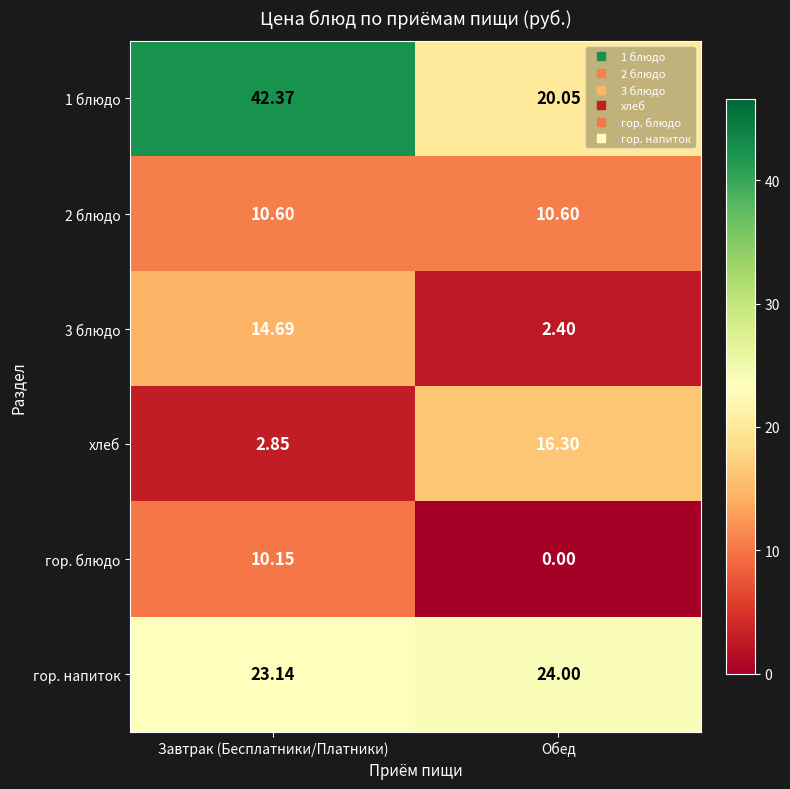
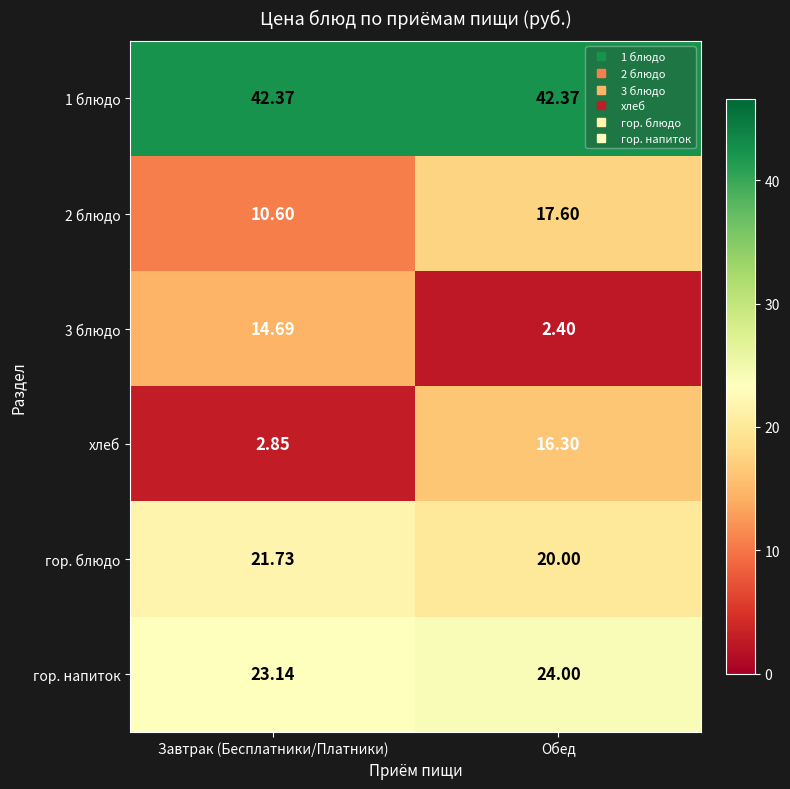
  {
    "1 блюдо": {
      "Завтрак (Бесплатники/Платники)": 42.37,
-     "Обед": 20.05
+     "Обед": 42.37
    },
    "2 блюдо": {
      "Завтрак (Бесплатники/Платники)": 10.60,
-     "Обед": 10.60
+     "Обед": 17.60
    },
    "3 блюдо": {
      "Завтрак (Бесплатники/Платники)": 14.69,
      "Обед": 2.40
    },
    "хлеб": {
      "Завтрак (Бесплатники/Платники)": 2.85,
      "Обед": 16.30
    },
    "гор. блюдо": {
-     "Завтрак (Бесплатники/Платники)": 10.15,
-     "Обед": 0.00
+     "Завтрак (Бесплатники/Платники)": 21.73,
+     "Обед": 20.00
    },
    "гор. напиток": {
      "Завтрак (Бесплатники/Платники)": 23.14,
      "Обед": 24.00
    }
  }
